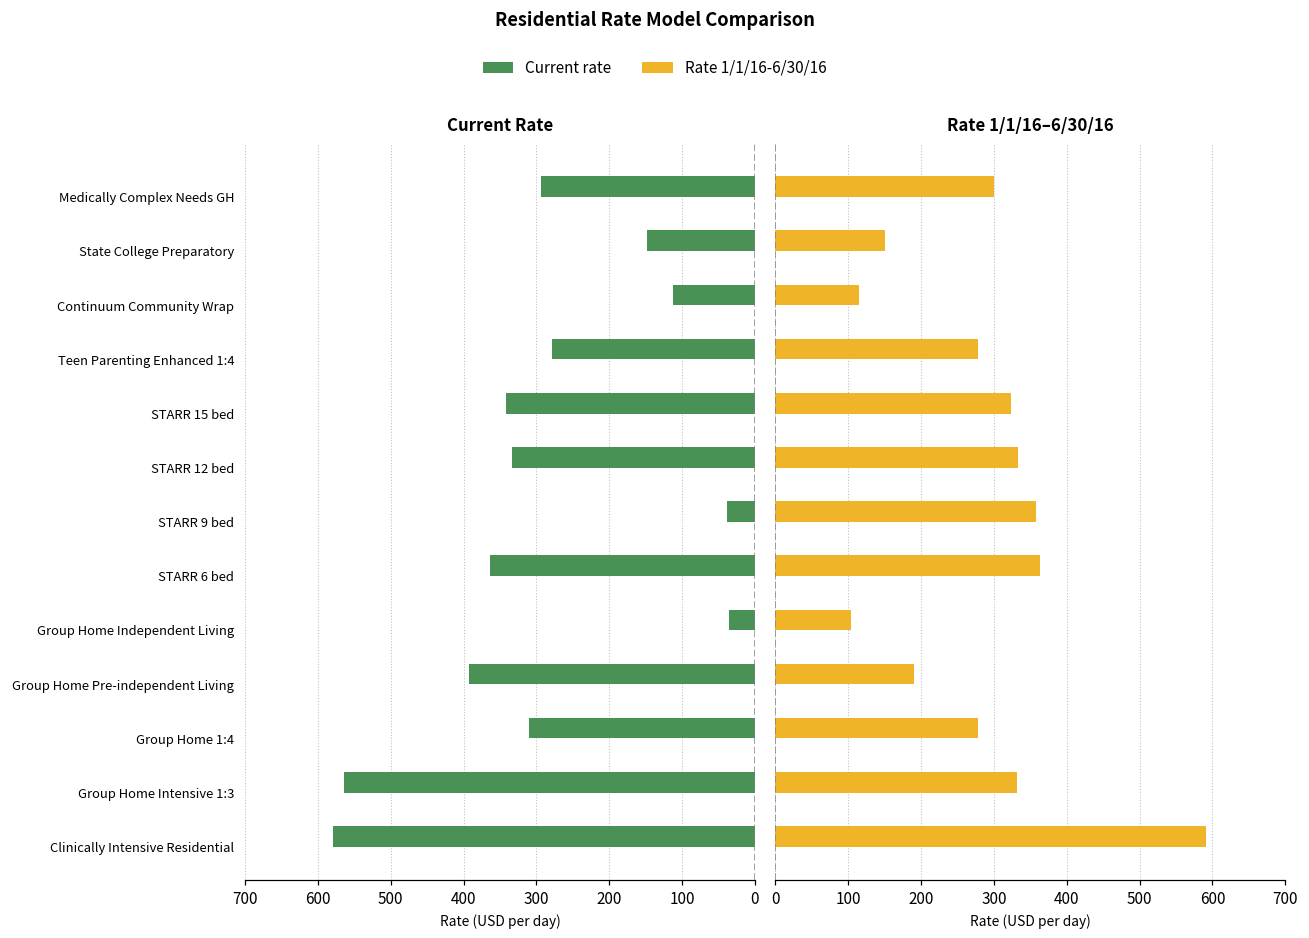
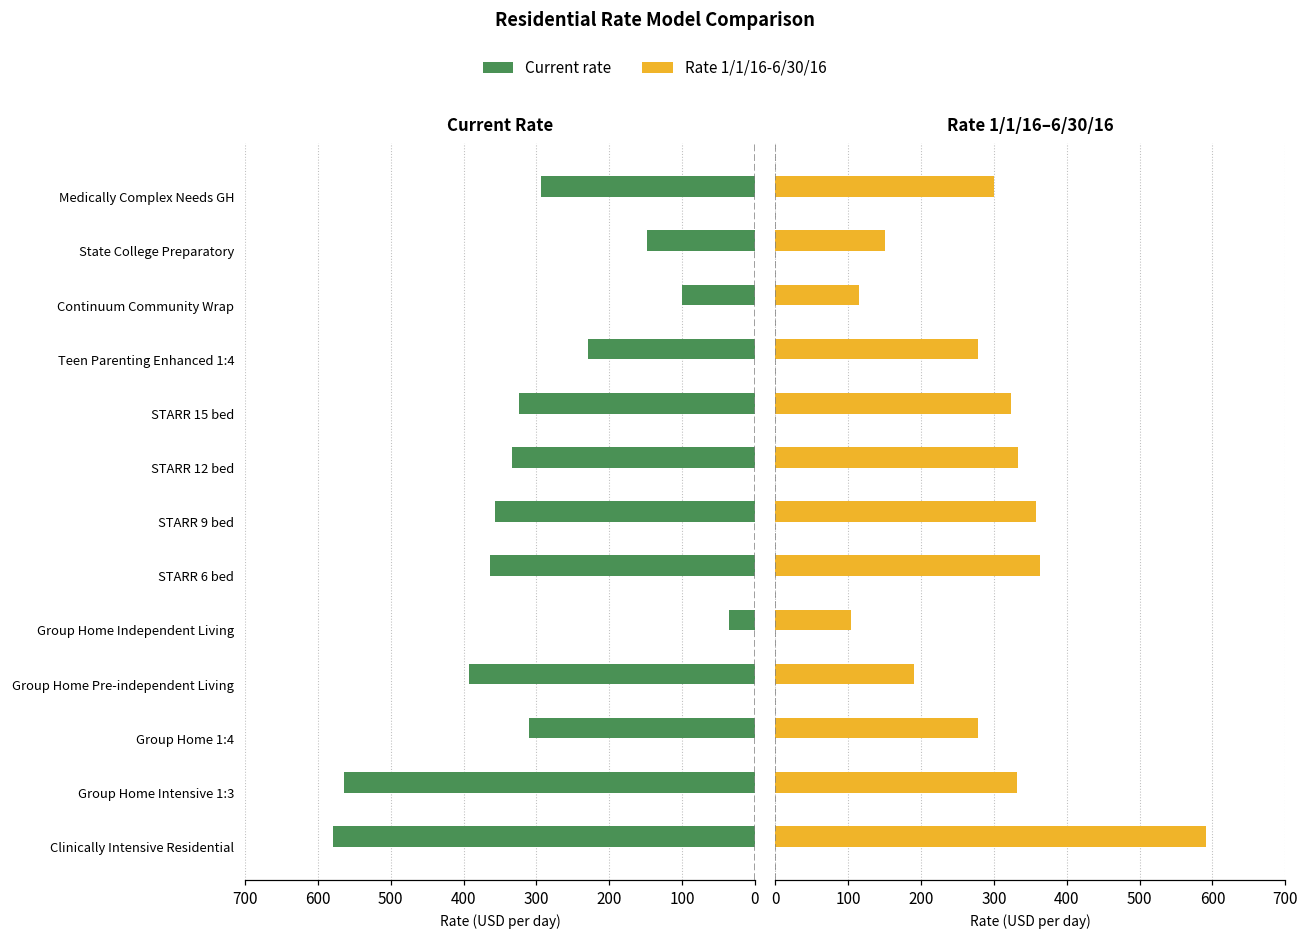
  {
    "Current Rate": {
      "Medically Complex Needs GH": 290,
      "State College Preparatory": 150,
-     "Continuum Community Wrap": 110,
-     "Teen Parenting Enhanced 1:4": 280,
-     "STARR 15 bed": 340,
+     "Continuum Community Wrap": 100,
+     "Teen Parenting Enhanced 1:4": 230,
+     "STARR 15 bed": 320,
      "STARR 12 bed": 330,
-     "STARR 9 bed": 40,
+     "STARR 9 bed": 360,
      "STARR 6 bed": 360,
      "Group Home Independent Living": 40,
      "Group Home Pre-independent Living": 390,
      "Group Home 1:4": 310,
      "Group Home Intensive 1:3": 560,
      "Clinically Intensive Residential": 580
    }
  }
